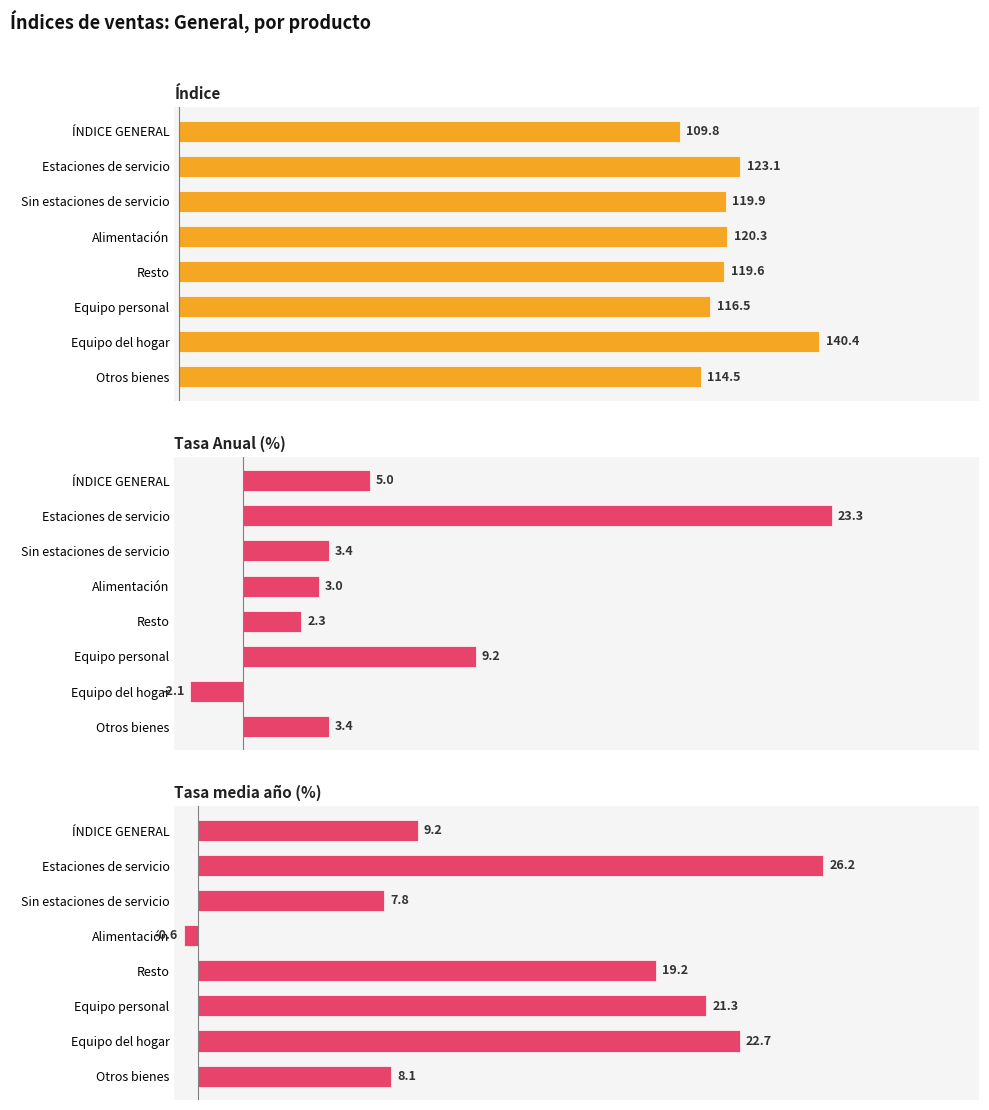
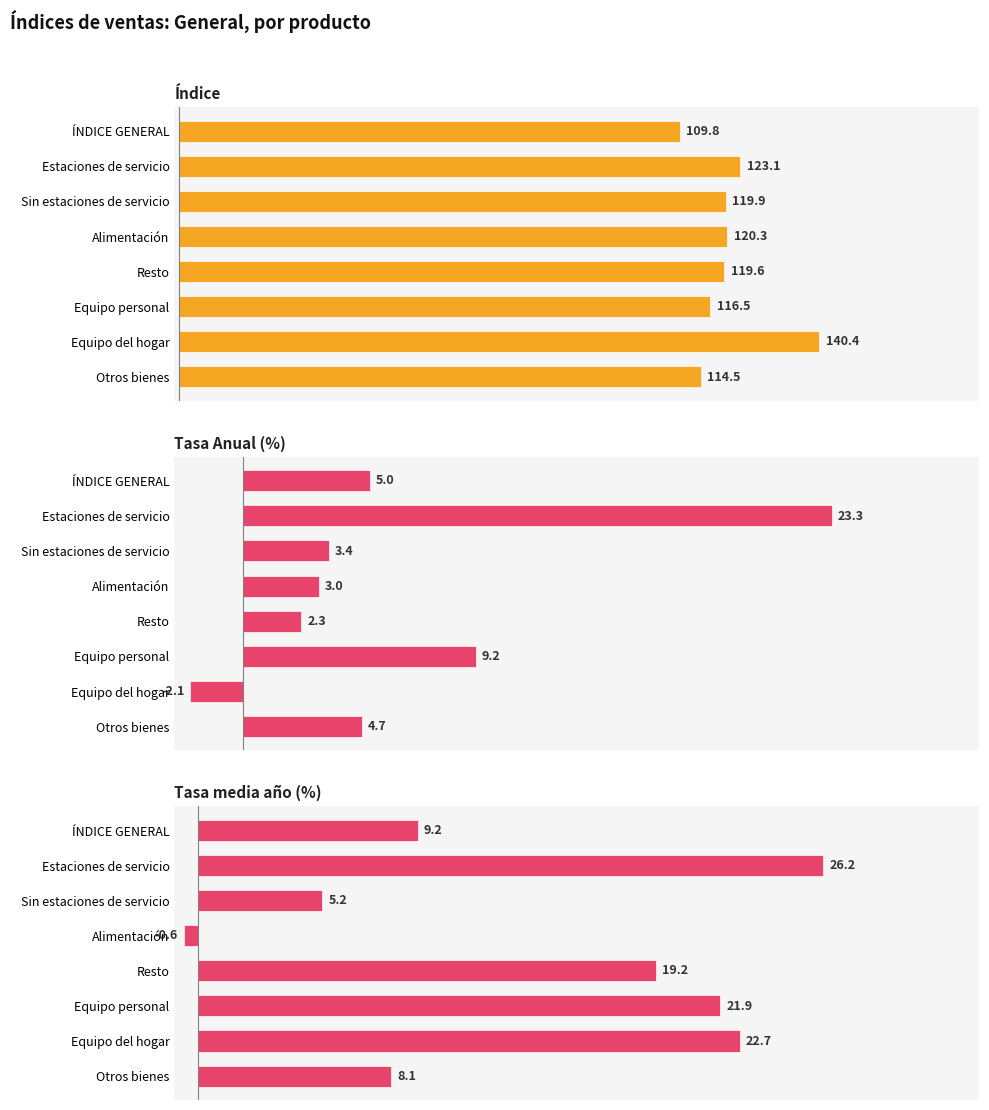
  {
    "Índice": {
      "ÍNDICE GENERAL": 109.8,
      "Estaciones de servicio": 123.1,
      "Sin estaciones de servicio": 119.9,
      "Alimentación": 120.3,
      "Resto": 119.6,
      "Equipo personal": 116.5,
      "Equipo del hogar": 140.4,
      "Otros bienes": 114.5
    },
    "Tasa Anual (%)": {
      "ÍNDICE GENERAL": 5.0,
      "Estaciones de servicio": 23.3,
      "Sin estaciones de servicio": 3.4,
      "Alimentación": 3.0,
      "Resto": 2.3,
      "Equipo personal": 9.2,
      "Equipo del hogar": -2.1,
-     "Otros bienes": 3.4
+     "Otros bienes": 4.7
    },
    "Tasa media año (%)": {
      "ÍNDICE GENERAL": 9.2,
      "Estaciones de servicio": 26.2,
-     "Sin estaciones de servicio": 7.8,
+     "Sin estaciones de servicio": 5.2,
      "Alimentación": -0.6,
      "Resto": 19.2,
-     "Equipo personal": 21.3,
+     "Equipo personal": 21.9,
      "Equipo del hogar": 22.7,
      "Otros bienes": 8.1
    }
  }
